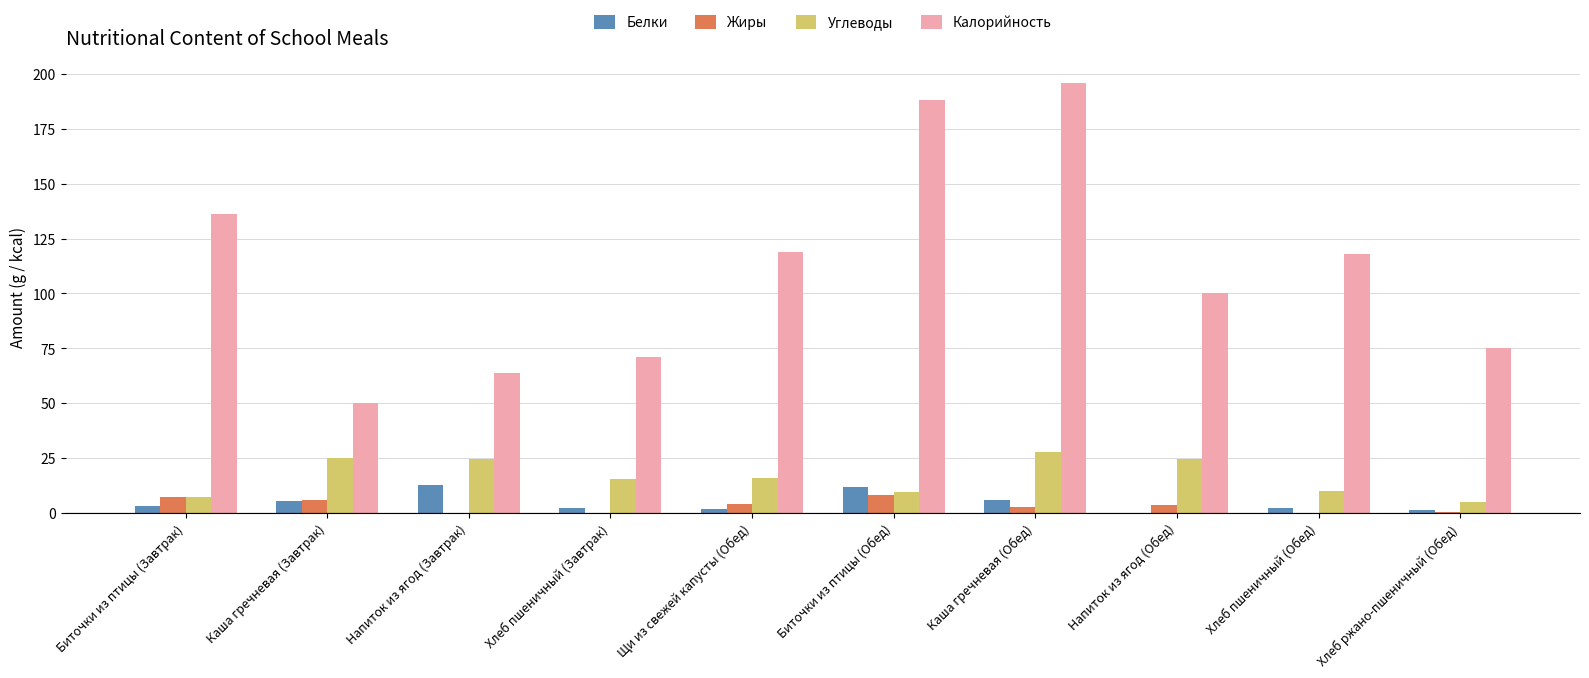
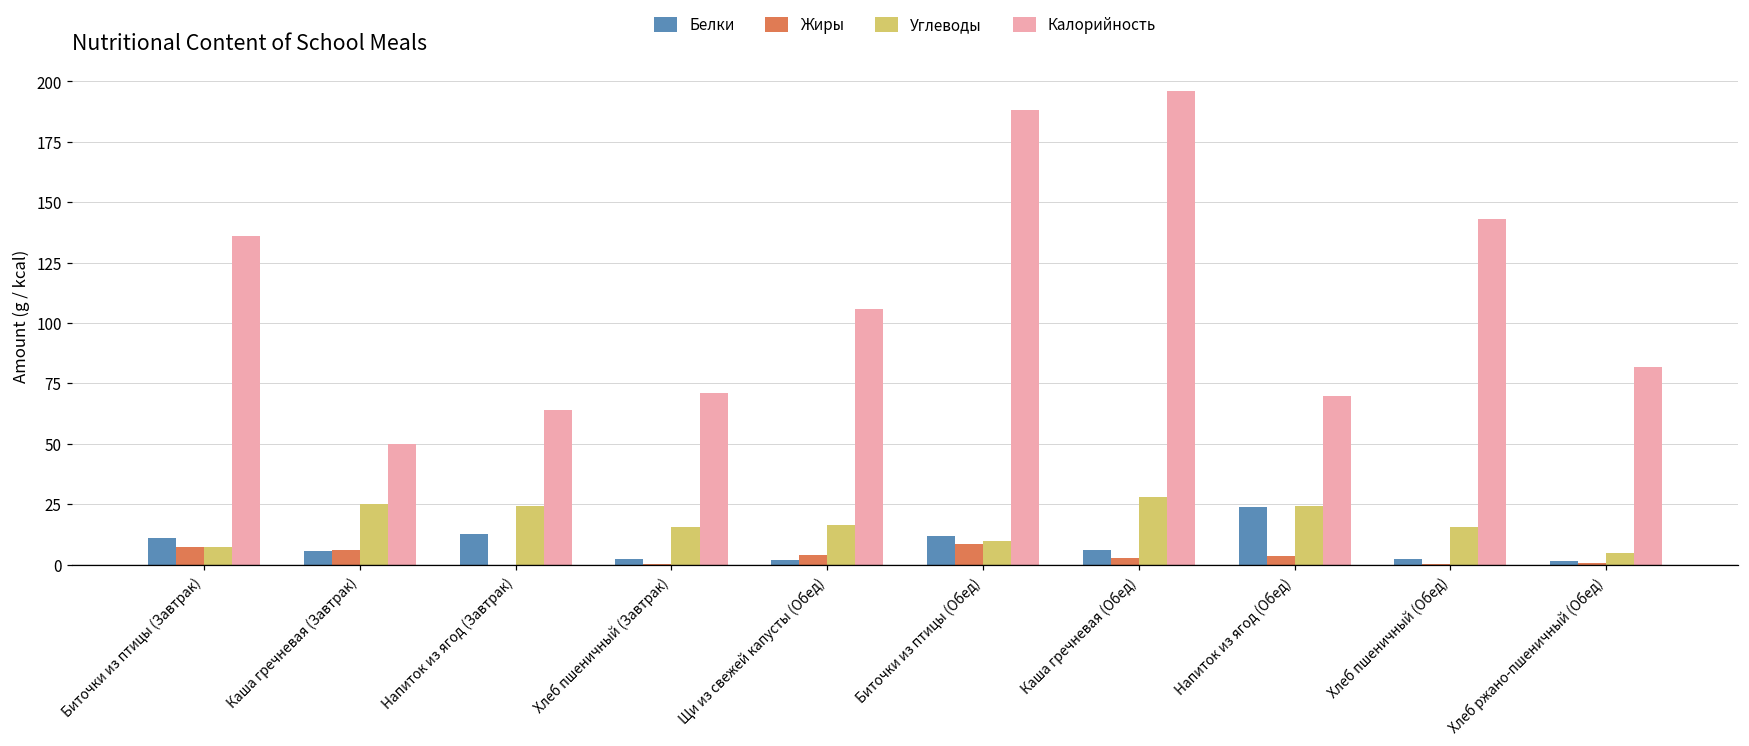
  {
    "Белки": {
-     "Биточки из птицы (Завтрак)": 3,
+     "Биточки из птицы (Завтрак)": 11,
      "Каша гречневая (Завтрак)": 6,
      "Напиток из ягод (Завтрак)": 13,
      "Хлеб пшеничный (Завтрак)": 2,
      "Щи из свежей капусты (Обед)": 2,
      "Биточки из птицы (Обед)": 12,
      "Каша гречневая (Обед)": 6,
-     "Напиток из ягод (Обед)": 0,
+     "Напиток из ягод (Обед)": 24,
      "Хлеб пшеничный (Обед)": 2,
      "Хлеб ржано-пшеничный (Обед)": 2
    },
    "Жиры": {
      "Биточки из птицы (Завтрак)": 7,
      "Каша гречневая (Завтрак)": 6,
      "Щи из свежей капусты (Обед)": 4,
      "Биточки из птицы (Обед)": 8,
      "Каша гречневая (Обед)": 3,
      "Напиток из ягод (Обед)": 4
    },
    "Углеводы": {
      "Биточки из птицы (Завтрак)": 7,
      "Каша гречневая (Завтрак)": 25,
      "Напиток из ягод (Завтрак)": 24,
      "Хлеб пшеничный (Завтрак)": 16,
      "Щи из свежей капусты (Обед)": 16,
      "Биточки из птицы (Обед)": 10,
      "Каша гречневая (Обед)": 28,
      "Напиток из ягод (Обед)": 24,
-     "Хлеб пшеничный (Обед)": 10,
+     "Хлеб пшеничный (Обед)": 16,
      "Хлеб ржано-пшеничный (Обед)": 5
    },
    "Калорийность": {
      "Биточки из птицы (Завтрак)": 136,
      "Каша гречневая (Завтрак)": 50,
      "Напиток из ягод (Завтрак)": 64,
      "Хлеб пшеничный (Завтрак)": 71,
-     "Щи из свежей капусты (Обед)": 119,
+     "Щи из свежей капусты (Обед)": 106,
      "Биточки из птицы (Обед)": 188,
      "Каша гречневая (Обед)": 196,
-     "Напиток из ягод (Обед)": 100,
-     "Хлеб пшеничный (Обед)": 118,
-     "Хлеб ржано-пшеничный (Обед)": 75
+     "Напиток из ягод (Обед)": 70,
+     "Хлеб пшеничный (Обед)": 143,
+     "Хлеб ржано-пшеничный (Обед)": 82
    }
  }
